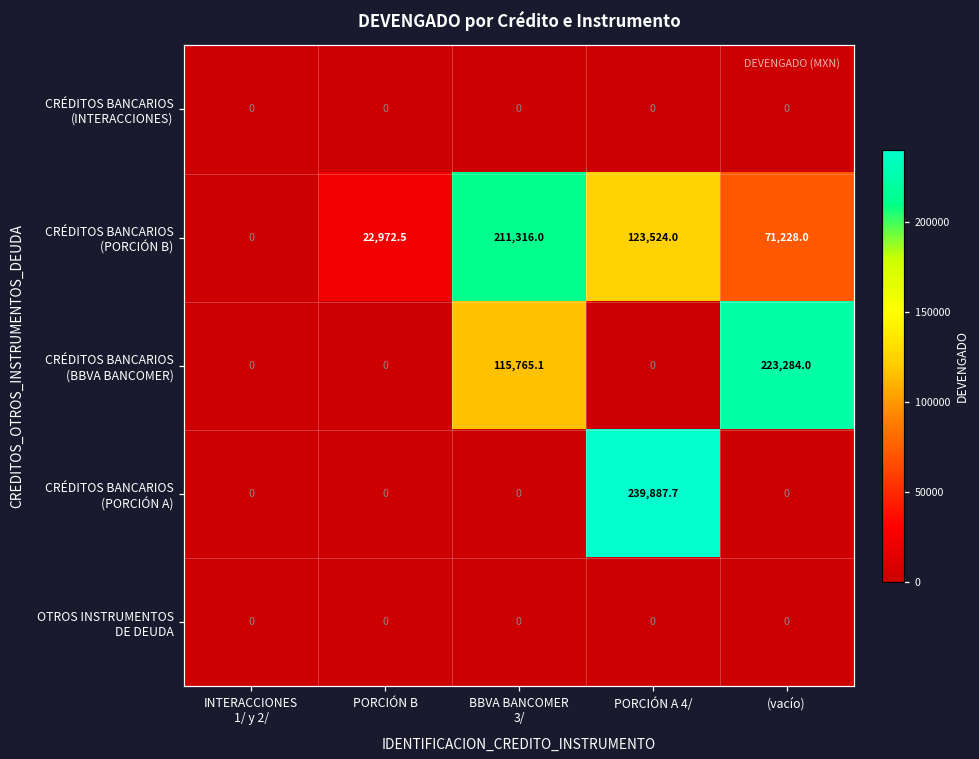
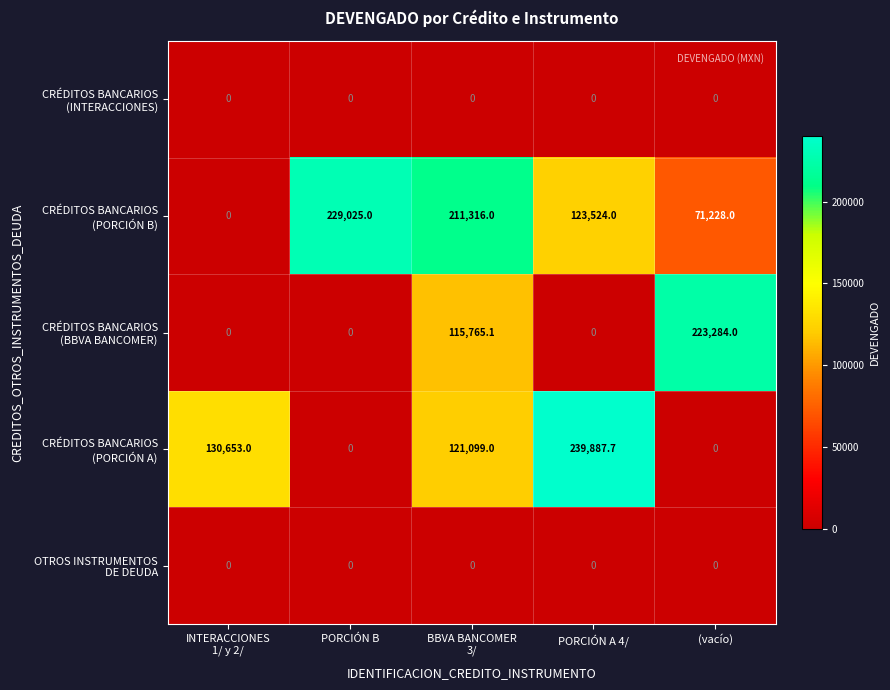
  {
    "CRÉDITOS BANCARIOS (INTERACCIONES)": {
      "INTERACCIONES 1/ y 2/": "0",
      "PORCIÓN B": "0",
      "BBVA BANCOMER 3/": "0",
      "PORCIÓN A 4/": "0"
    },
    "CRÉDITOS BANCARIOS (PORCIÓN B)": {
      "INTERACCIONES 1/ y 2/": "0",
-     "PORCIÓN B": "22,972.5",
+     "PORCIÓN B": "229,025.0",
      "BBVA BANCOMER 3/": "211,316.0",
      "PORCIÓN A 4/": "123,524.0",
      "(vacío)": "71,228.0"
    },
    "CRÉDITOS BANCARIOS (BBVA BANCOMER)": {
      "INTERACCIONES 1/ y 2/": "0",
      "PORCIÓN B": "0",
      "BBVA BANCOMER 3/": "115,765.1",
      "PORCIÓN A 4/": "0",
      "(vacío)": "223,284.0"
    },
    "CRÉDITOS BANCARIOS (PORCIÓN A)": {
-     "INTERACCIONES 1/ y 2/": "0",
+     "INTERACCIONES 1/ y 2/": "130,653.0",
      "PORCIÓN B": "0",
-     "BBVA BANCOMER 3/": "0",
+     "BBVA BANCOMER 3/": "121,099.0",
      "PORCIÓN A 4/": "239,887.7",
      "(vacío)": "0"
    },
    "OTROS INSTRUMENTOS DE DEUDA": {
      "INTERACCIONES 1/ y 2/": "0",
      "PORCIÓN B": "0",
      "BBVA BANCOMER 3/": "0",
      "PORCIÓN A 4/": "0",
      "(vacío)": "0"
    }
  }
